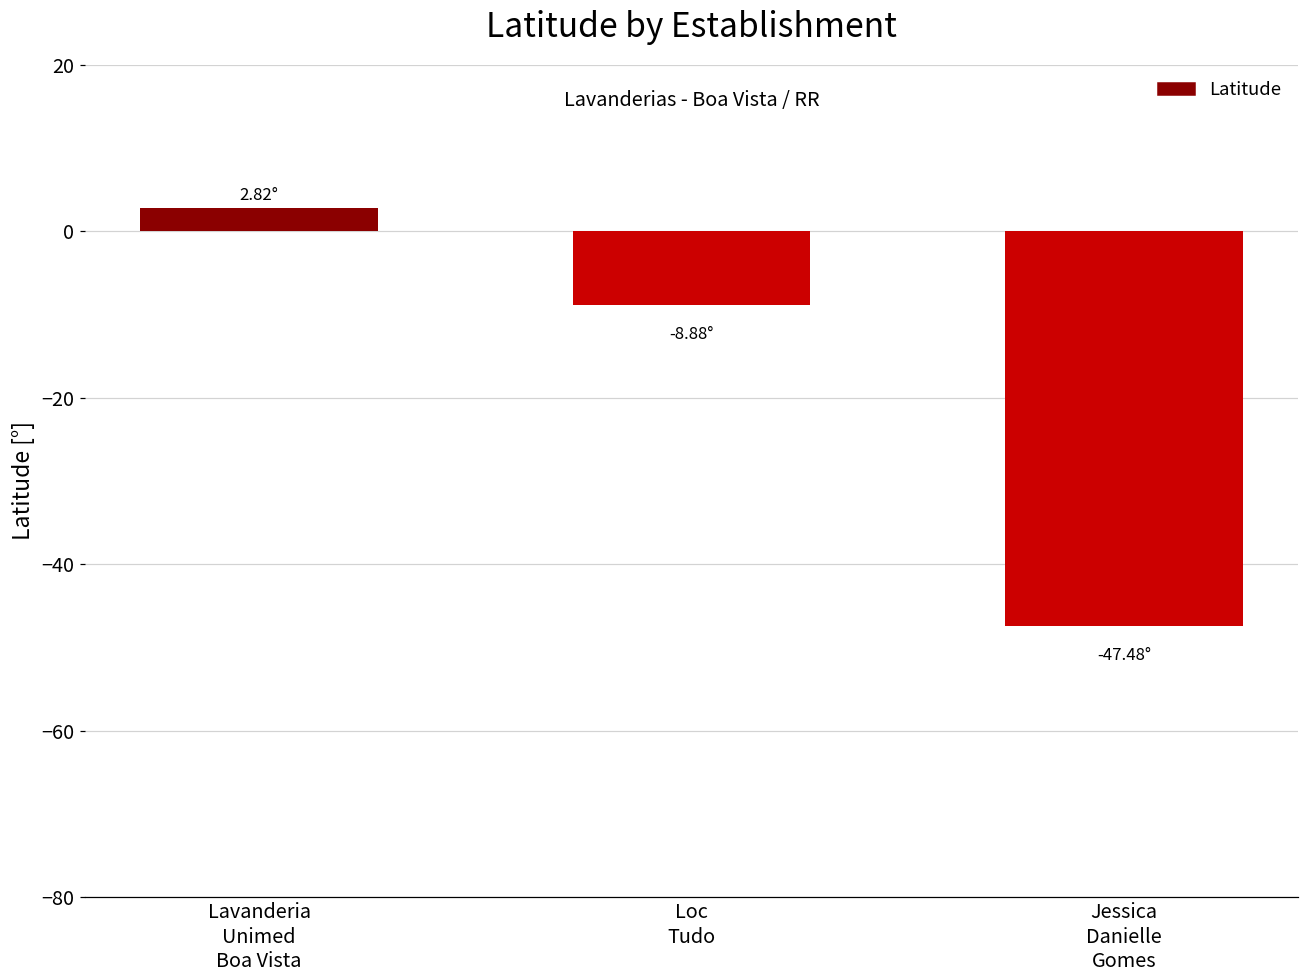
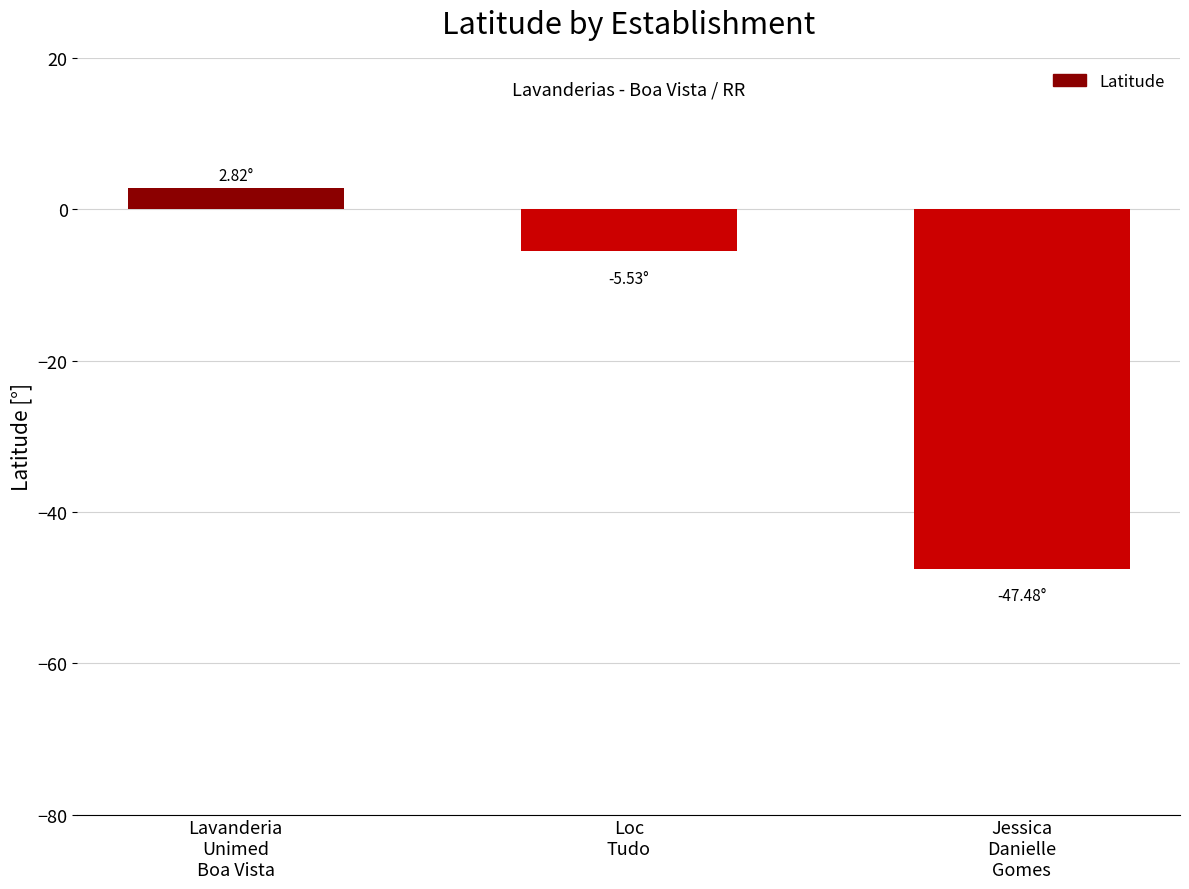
  {
    "Lavanderia Unimed Boa Vista": "2.82°",
-   "Loc Tudo": "-8.88°",
+   "Loc Tudo": "-5.53°",
    "Jessica Danielle Gomes": "-47.48°"
  }
